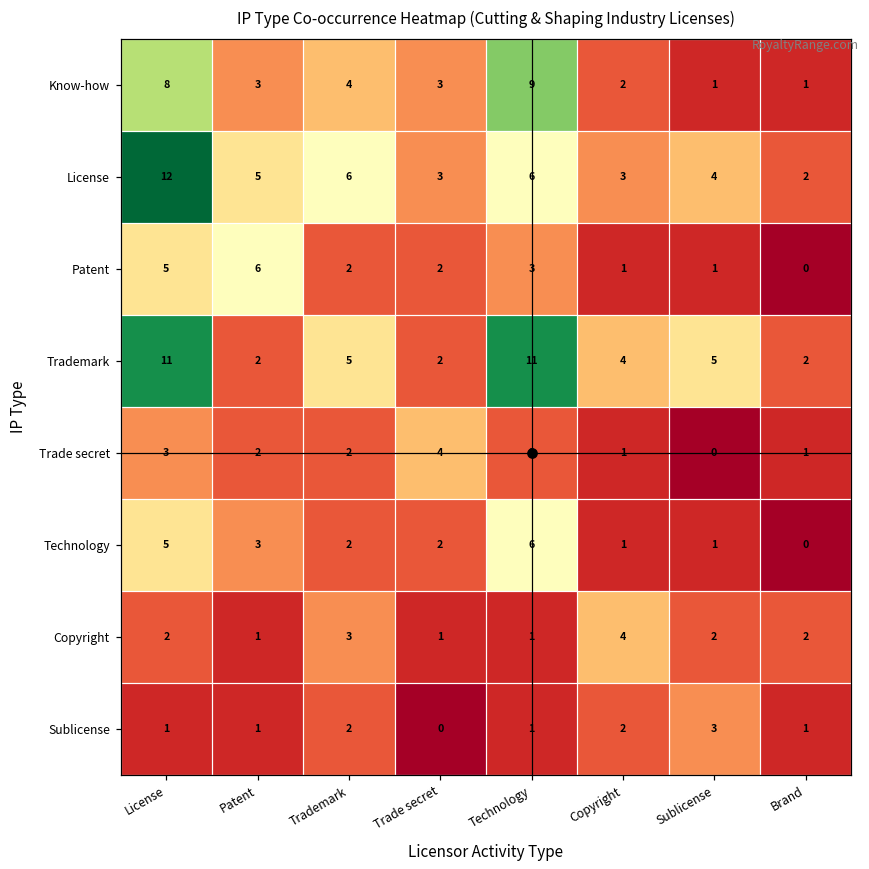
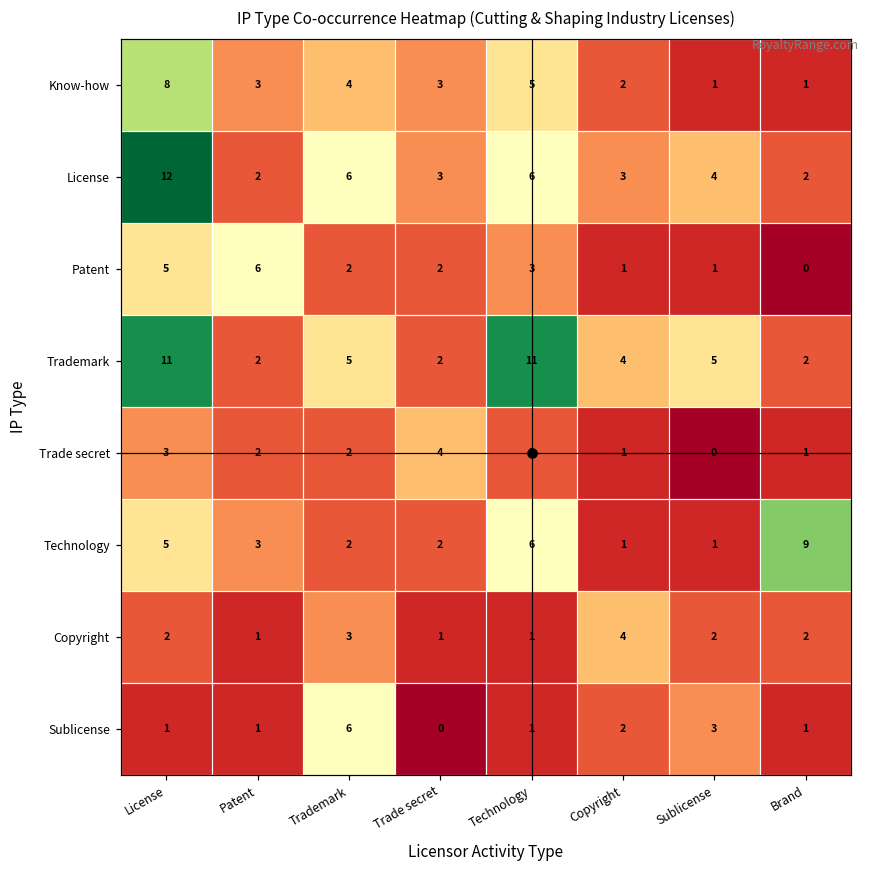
  {
    "Know-how": {
      "License": 8,
      "Patent": 3,
      "Trademark": 4,
      "Trade secret": 3,
-     "Technology": 9,
+     "Technology": 5,
      "Copyright": 2,
      "Sublicense": 1
    },
    "License": {
      "License": 12,
-     "Patent": 5,
+     "Patent": 2,
      "Trademark": 6,
      "Trade secret": 3,
      "Technology": 6,
      "Copyright": 3,
      "Sublicense": 4,
      "Brand": 2
    },
    "Patent": {
      "License": 5,
      "Patent": 6,
      "Trademark": 2,
      "Trade secret": 2,
      "Technology": 3,
      "Copyright": 1,
      "Sublicense": 1,
      "Brand": 0
    },
    "Trademark": {
      "License": 11,
      "Patent": 2,
      "Trademark": 5,
      "Trade secret": 2,
      "Technology": 11,
      "Copyright": 4,
      "Sublicense": 5,
      "Brand": 2
    },
    "Trade secret": {
      "License": 3,
      "Patent": 2,
      "Trademark": 2,
      "Trade secret": 4,
      "Copyright": 1,
      "Sublicense": 0,
      "Brand": 1
    },
    "Technology": {
      "License": 5,
      "Patent": 3,
      "Trademark": 2,
      "Trade secret": 2,
      "Technology": 6,
      "Copyright": 1,
      "Sublicense": 1,
-     "Brand": 0
+     "Brand": 9
    },
    "Copyright": {
      "License": 2,
      "Patent": 1,
      "Trademark": 3,
      "Trade secret": 1,
      "Technology": 1,
      "Copyright": 4,
      "Sublicense": 2,
      "Brand": 2
    },
    "Sublicense": {
      "License": 1,
      "Patent": 1,
-     "Trademark": 2,
+     "Trademark": 6,
      "Trade secret": 0,
      "Technology": 1,
      "Copyright": 2,
      "Sublicense": 3,
      "Brand": 1
    }
  }
